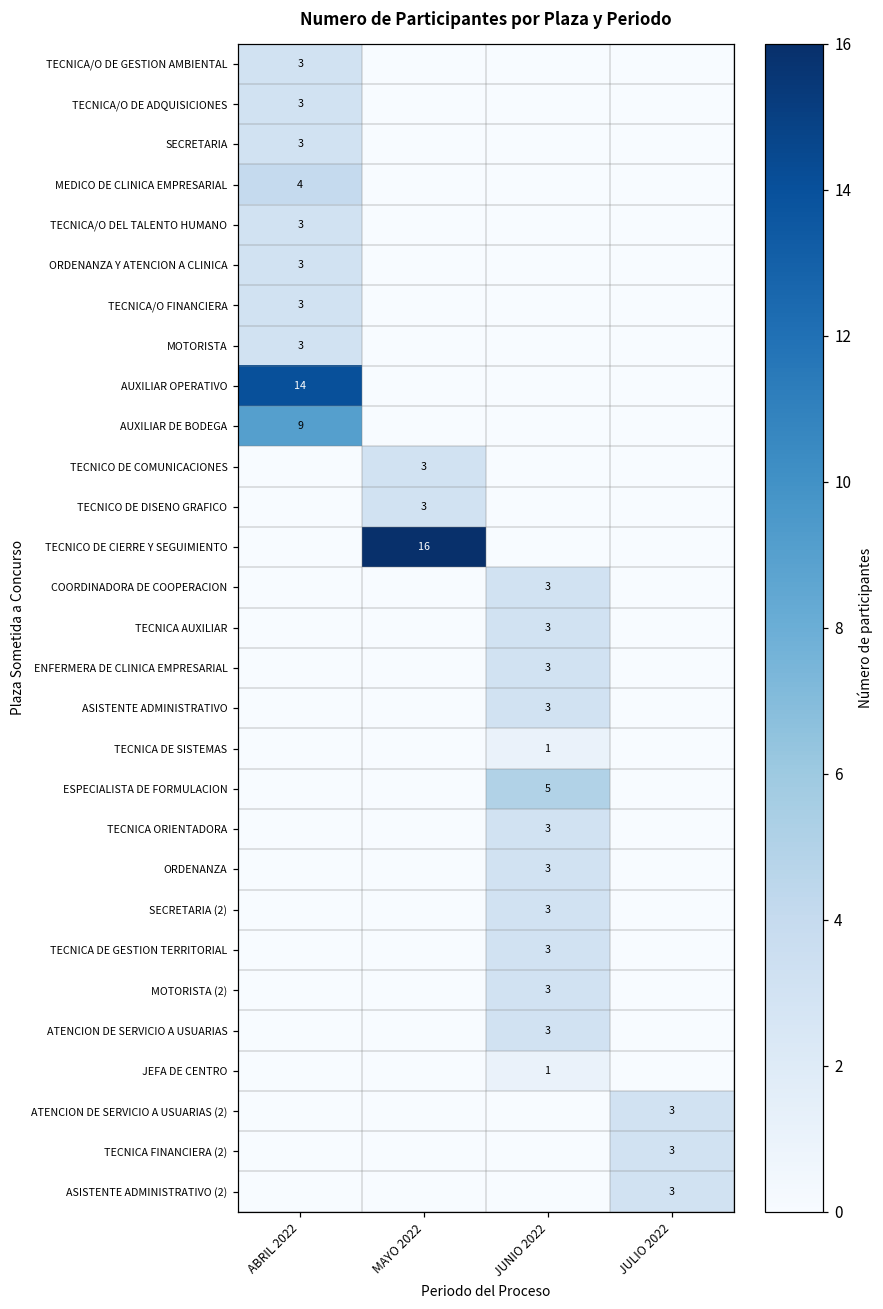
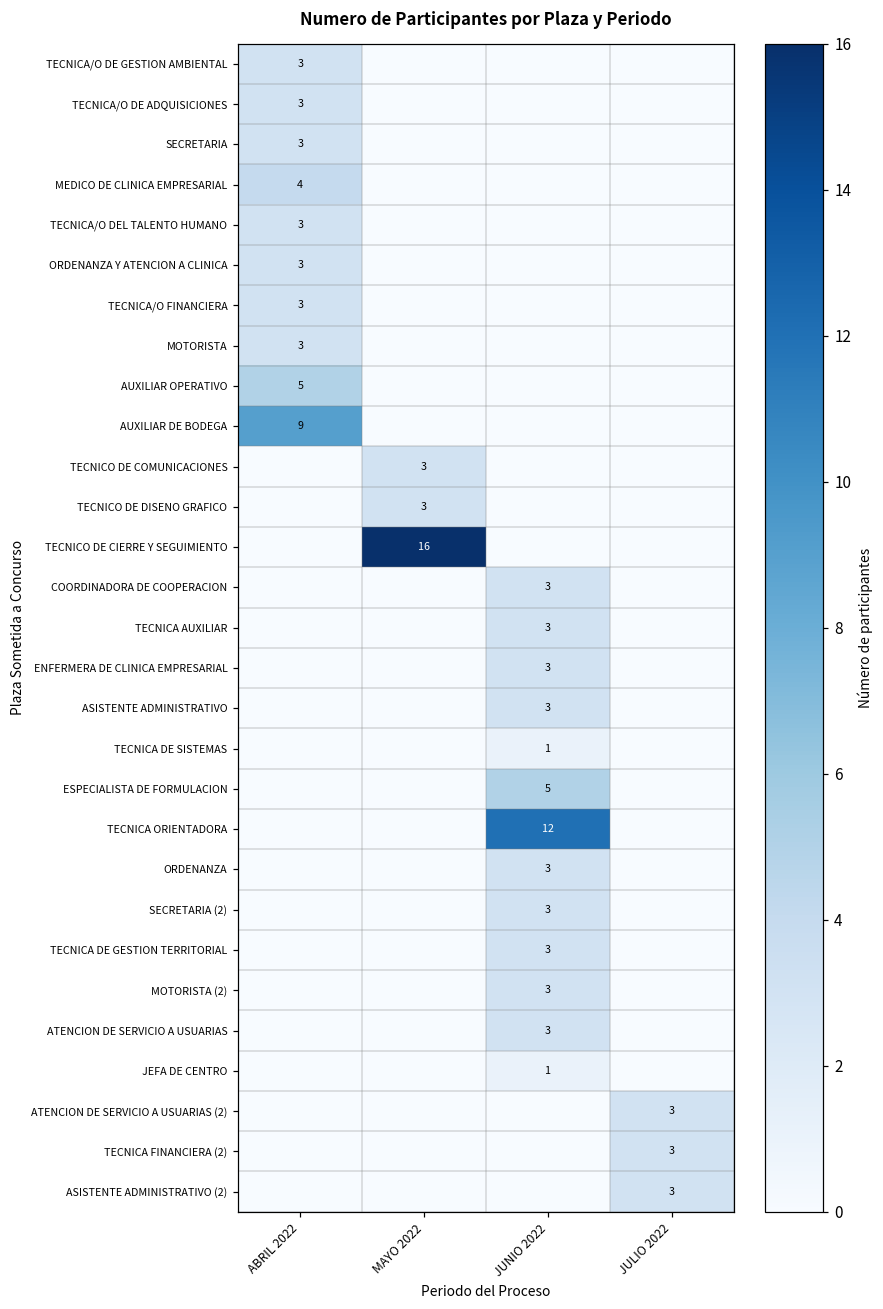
  {
    "TECNICA/O DE GESTION AMBIENTAL": {
      "ABRIL 2022": 3
    },
    "TECNICA/O DE ADQUISICIONES": {
      "ABRIL 2022": 3
    },
    "SECRETARIA": {
      "ABRIL 2022": 3
    },
    "MEDICO DE CLINICA EMPRESARIAL": {
      "ABRIL 2022": 4
    },
    "TECNICA/O DEL TALENTO HUMANO": {
      "ABRIL 2022": 3
    },
    "ORDENANZA Y ATENCION A CLINICA": {
      "ABRIL 2022": 3
    },
    "TECNICA/O FINANCIERA": {
      "ABRIL 2022": 3
    },
    "MOTORISTA": {
      "ABRIL 2022": 3
    },
    "AUXILIAR OPERATIVO": {
-     "ABRIL 2022": 14
+     "ABRIL 2022": 5
    },
    "AUXILIAR DE BODEGA": {
      "ABRIL 2022": 9
    },
    "TECNICO DE COMUNICACIONES": {
      "MAYO 2022": 3
    },
    "TECNICO DE DISENO GRAFICO": {
      "MAYO 2022": 3
    },
    "TECNICO DE CIERRE Y SEGUIMIENTO": {
      "MAYO 2022": 16
    },
    "COORDINADORA DE COOPERACION": {
      "JUNIO 2022": 3
    },
    "TECNICA AUXILIAR": {
      "JUNIO 2022": 3
    },
    "ENFERMERA DE CLINICA EMPRESARIAL": {
      "JUNIO 2022": 3
    },
    "ASISTENTE ADMINISTRATIVO": {
      "JUNIO 2022": 3
    },
    "TECNICA DE SISTEMAS": {
      "JUNIO 2022": 1
    },
    "ESPECIALISTA DE FORMULACION": {
      "JUNIO 2022": 5
    },
    "TECNICA ORIENTADORA": {
-     "JUNIO 2022": 3
+     "JUNIO 2022": 12
    },
    "ORDENANZA": {
      "JUNIO 2022": 3
    },
    "SECRETARIA (2)": {
      "JUNIO 2022": 3
    },
    "TECNICA DE GESTION TERRITORIAL": {
      "JUNIO 2022": 3
    },
    "MOTORISTA (2)": {
      "JUNIO 2022": 3
    },
    "ATENCION DE SERVICIO A USUARIAS": {
      "JUNIO 2022": 3
    },
    "JEFA DE CENTRO": {
      "JUNIO 2022": 1
    },
    "ATENCION DE SERVICIO A USUARIAS (2)": {
      "JULIO 2022": 3
    },
    "TECNICA FINANCIERA (2)": {
      "JULIO 2022": 3
    },
    "ASISTENTE ADMINISTRATIVO (2)": {
      "JULIO 2022": 3
    }
  }
